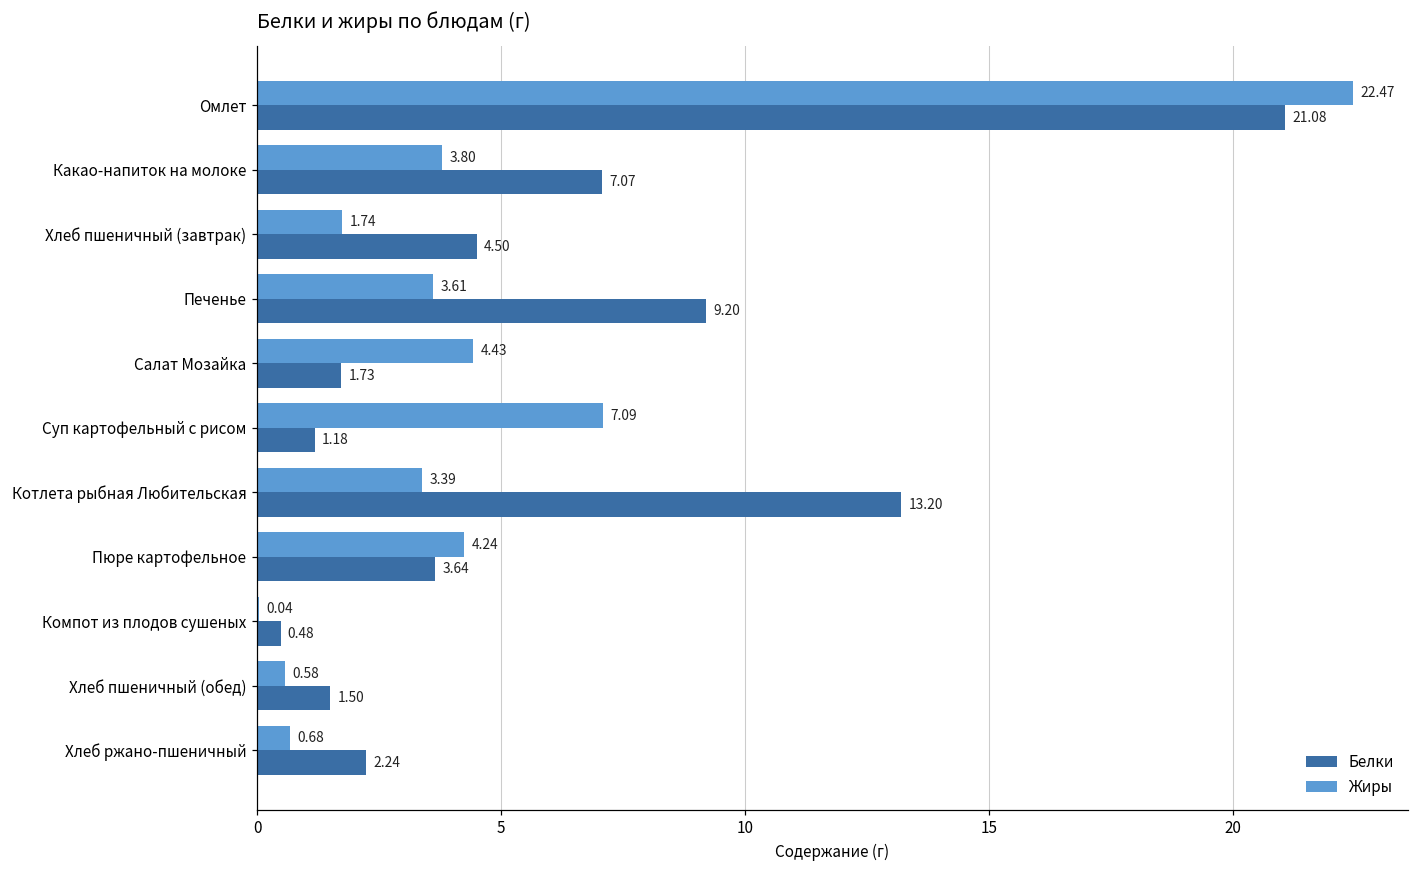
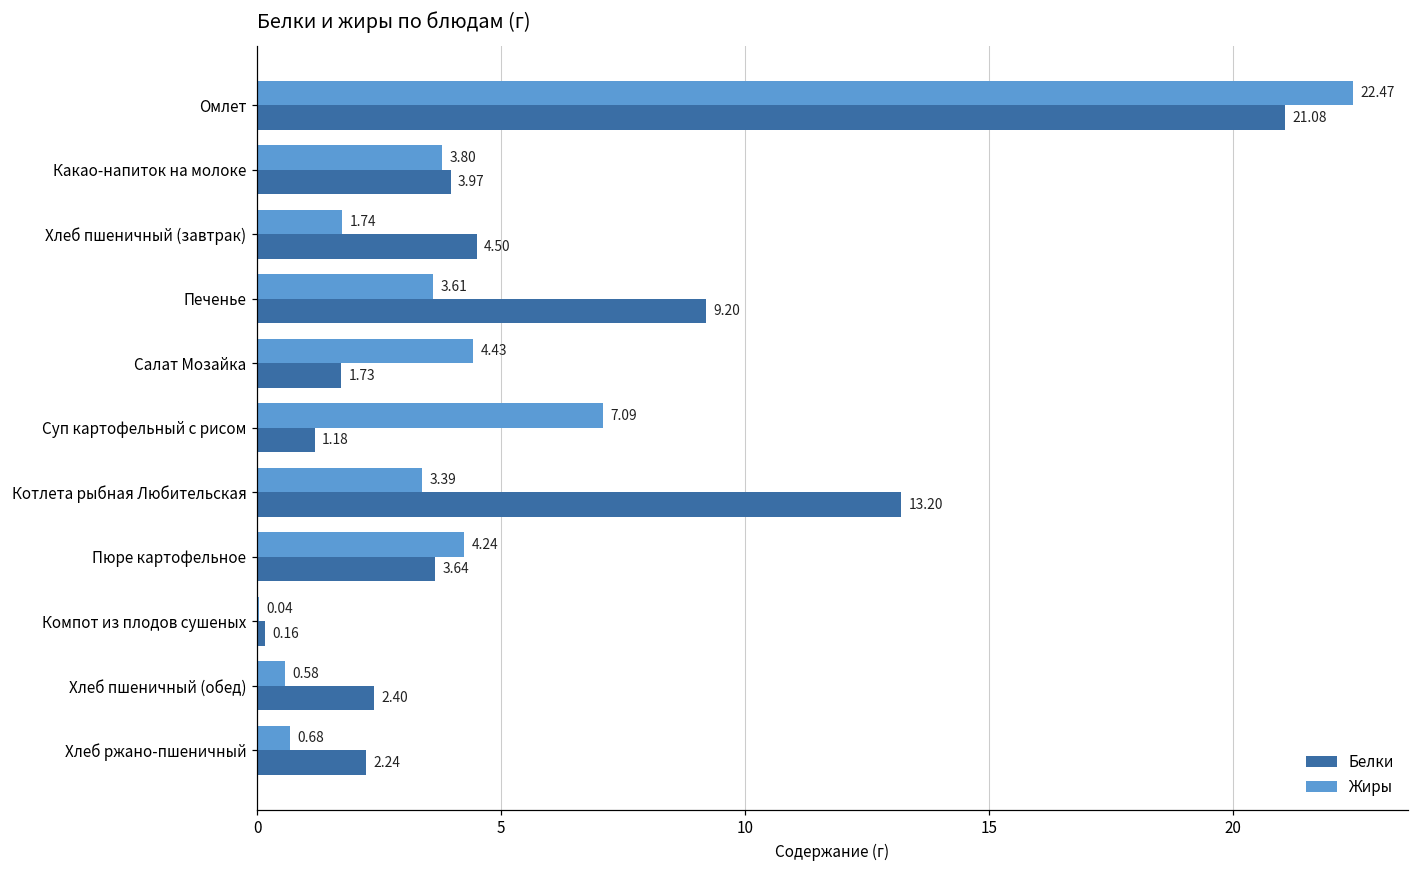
  {
    "Белки": {
      "Омлет": 21.08,
-     "Какао-напиток на молоке": 7.07,
+     "Какао-напиток на молоке": 3.97,
      "Хлеб пшеничный (завтрак)": 4.50,
      "Печенье": 9.20,
      "Салат Мозайка": 1.73,
      "Суп картофельный с рисом": 1.18,
      "Котлета рыбная Любительская": 13.20,
      "Пюре картофельное": 3.64,
-     "Компот из плодов сушеных": 0.48,
-     "Хлеб пшеничный (обед)": 1.50,
+     "Компот из плодов сушеных": 0.16,
+     "Хлеб пшеничный (обед)": 2.40,
      "Хлеб ржано-пшеничный": 2.24
    },
    "Жиры": {
      "Омлет": 22.47,
      "Какао-напиток на молоке": 3.80,
      "Хлеб пшеничный (завтрак)": 1.74,
      "Печенье": 3.61,
      "Салат Мозайка": 4.43,
      "Суп картофельный с рисом": 7.09,
      "Котлета рыбная Любительская": 3.39,
      "Пюре картофельное": 4.24,
      "Компот из плодов сушеных": 0.04,
      "Хлеб пшеничный (обед)": 0.58,
      "Хлеб ржано-пшеничный": 0.68
    }
  }
